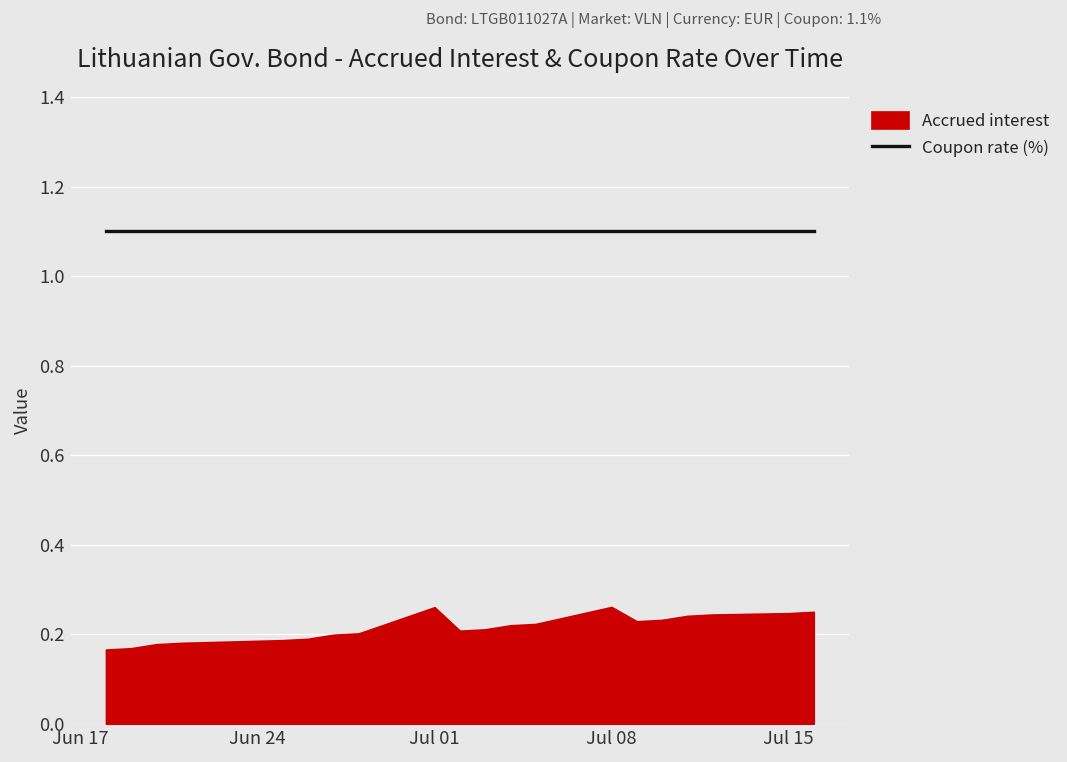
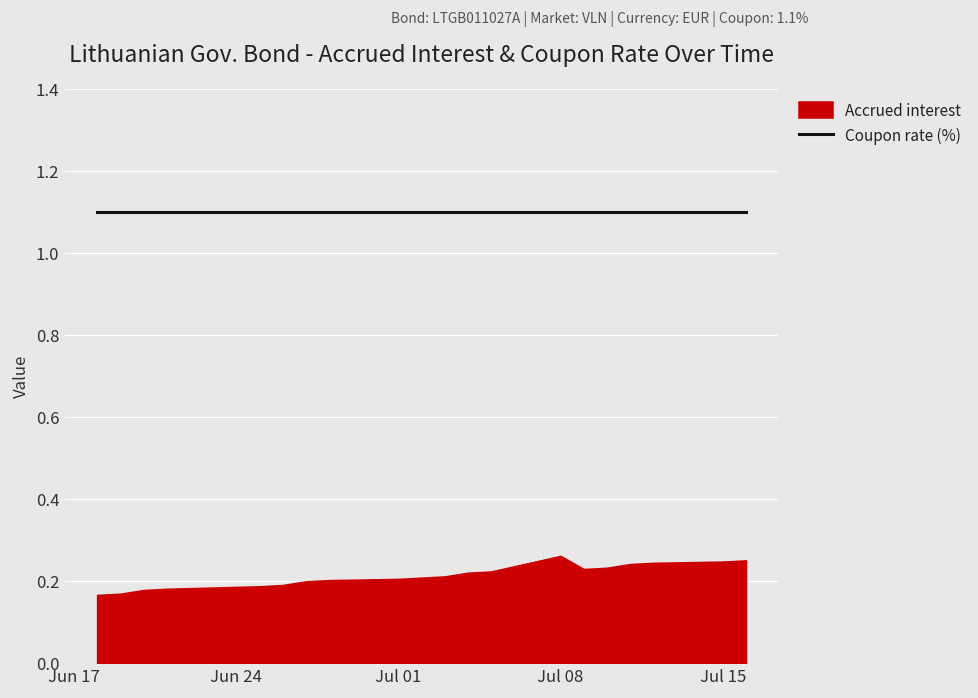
  {
    "Accrued interest": {
-     "Jul 01": 0.26,
+     "Jul 01": 0.20,
      "Jul 08": 0.26,
      "Jul 15": 0.25
    },
    "Coupon rate (%)": {
      "Jul 01": 1.10,
      "Jul 08": 1.10,
      "Jul 15": 1.10
    }
  }
